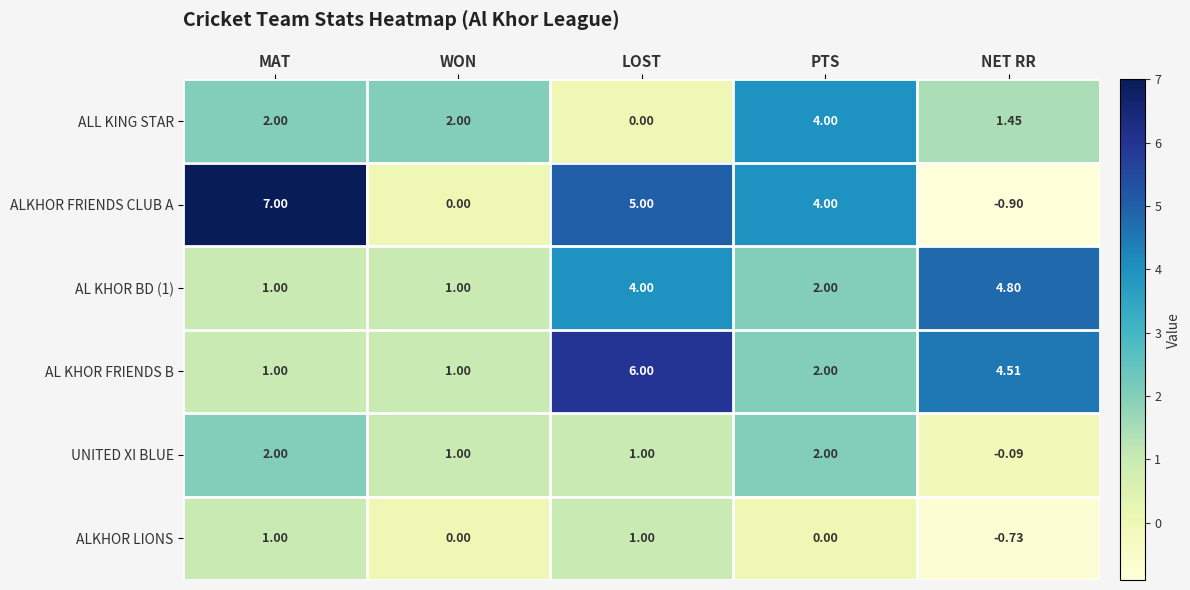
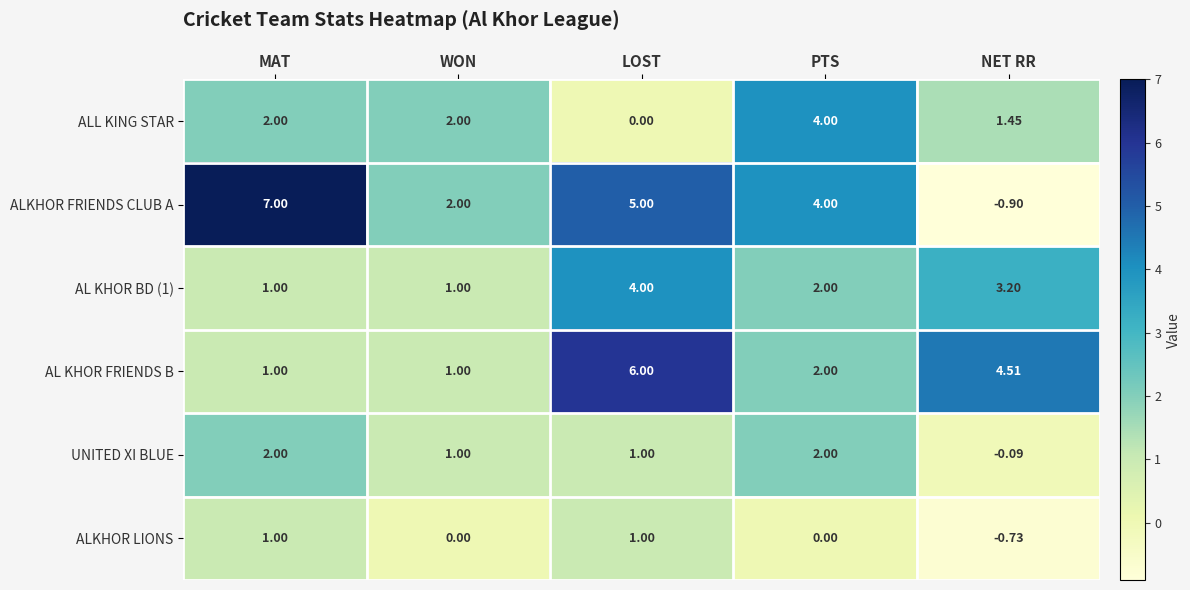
  {
    "ALL KING STAR": {
      "MAT": 2.00,
      "WON": 2.00,
      "LOST": 0.00,
      "PTS": 4.00,
      "NET RR": 1.45
    },
    "ALKHOR FRIENDS CLUB A": {
      "MAT": 7.00,
-     "WON": 0.00,
+     "WON": 2.00,
      "LOST": 5.00,
      "PTS": 4.00,
      "NET RR": -0.90
    },
    "AL KHOR BD (1)": {
      "MAT": 1.00,
      "WON": 1.00,
      "LOST": 4.00,
      "PTS": 2.00,
-     "NET RR": 4.80
+     "NET RR": 3.20
    },
    "AL KHOR FRIENDS B": {
      "MAT": 1.00,
      "WON": 1.00,
      "LOST": 6.00,
      "PTS": 2.00,
      "NET RR": 4.51
    },
    "UNITED XI BLUE": {
      "MAT": 2.00,
      "WON": 1.00,
      "LOST": 1.00,
      "PTS": 2.00,
      "NET RR": -0.09
    },
    "ALKHOR LIONS": {
      "MAT": 1.00,
      "WON": 0.00,
      "LOST": 1.00,
      "PTS": 0.00,
      "NET RR": -0.73
    }
  }
